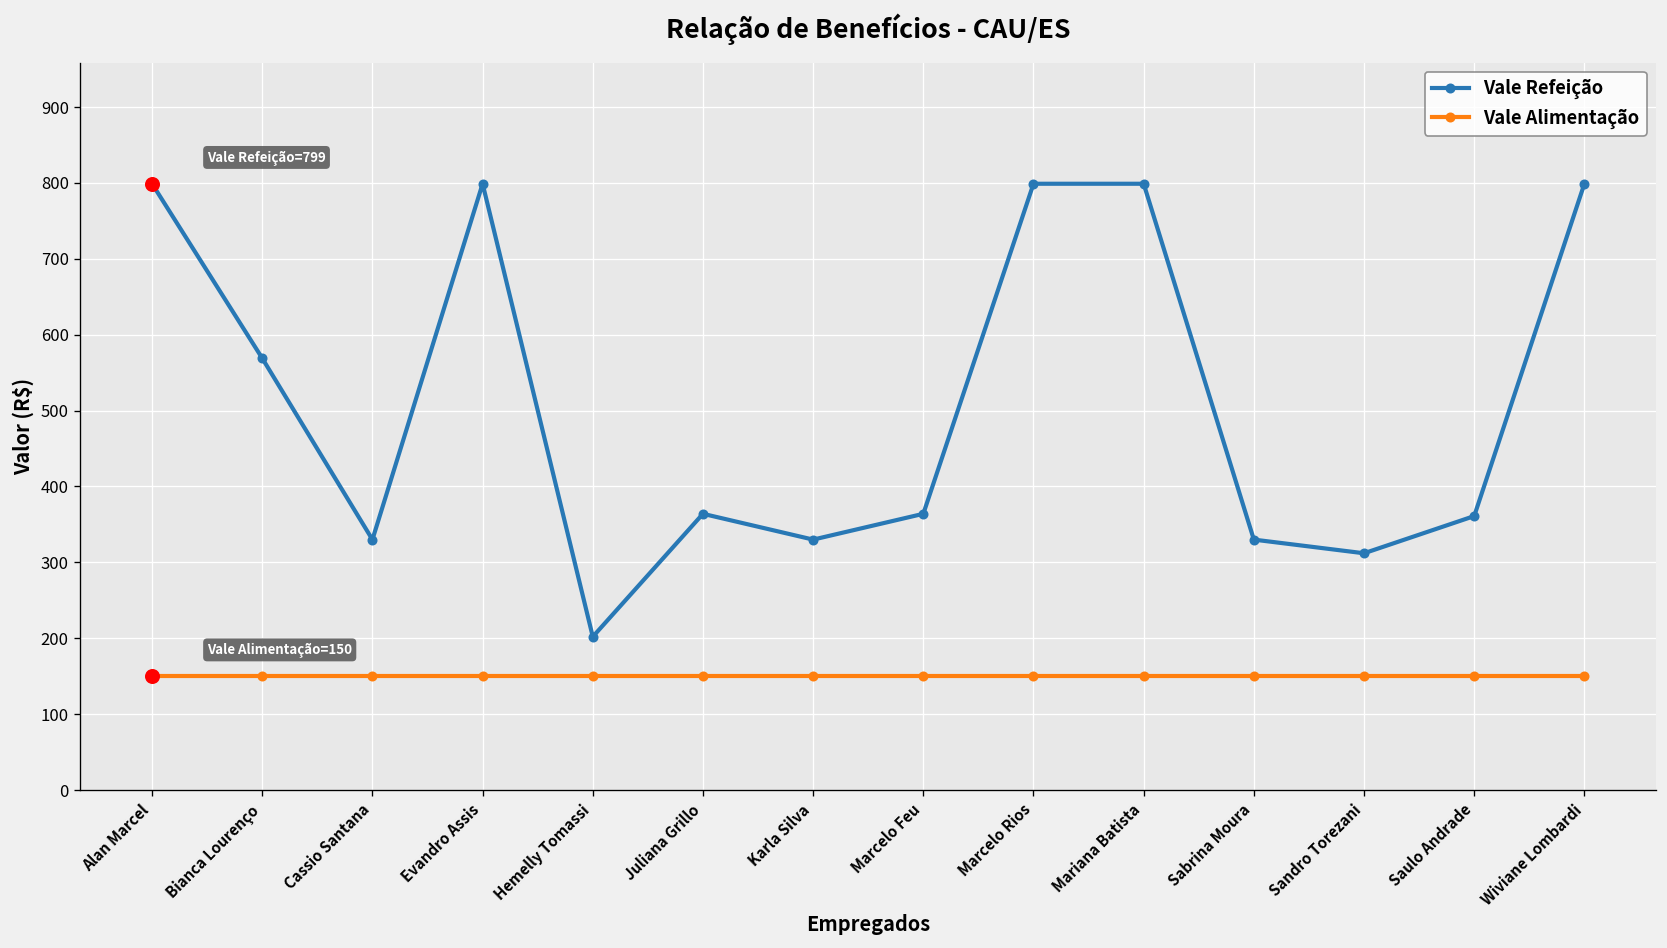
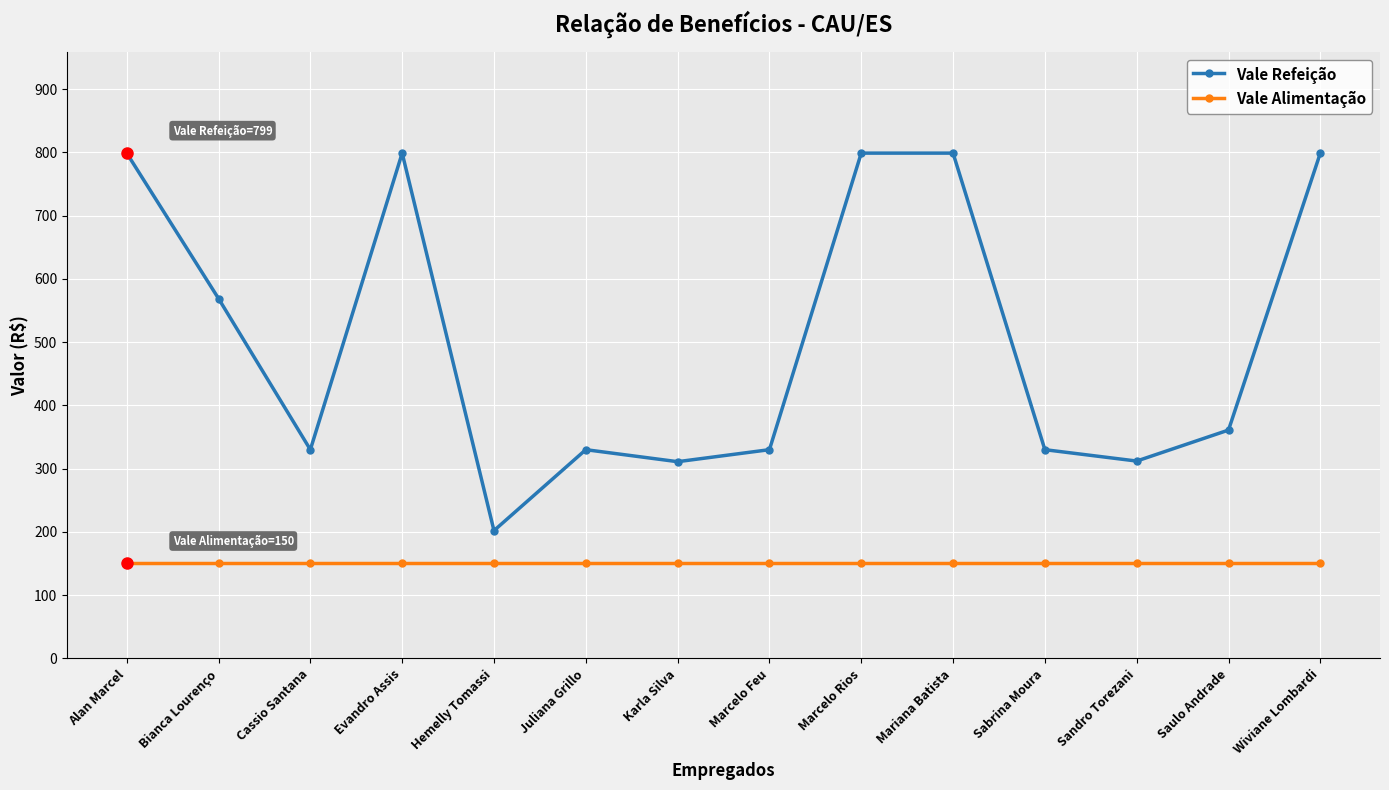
  {
    "Vale Refeição": {
      "Bianca Lourenço": 570,
      "Cassio Santana": 330,
      "Evandro Assis": 800,
      "Hemelly Tomassi": 200,
-     "Juliana Grillo": 360,
-     "Karla Silva": 330,
-     "Marcelo Feu": 360,
+     "Juliana Grillo": 330,
+     "Karla Silva": 310,
+     "Marcelo Feu": 330,
      "Marcelo Rios": 800,
      "Mariana Batista": 800,
      "Sabrina Moura": 330,
      "Sandro Torezani": 310,
      "Saulo Andrade": 360,
      "Wiviane Lombardi": 800
    },
    "Vale Alimentação": {
      "Cassio Santana": 150,
      "Evandro Assis": 150,
      "Hemelly Tomassi": 150,
      "Juliana Grillo": 150,
      "Karla Silva": 150,
      "Marcelo Feu": 150,
      "Marcelo Rios": 150,
      "Mariana Batista": 150,
      "Sabrina Moura": 150,
      "Sandro Torezani": 150,
      "Saulo Andrade": 150,
      "Wiviane Lombardi": 150
    }
  }
